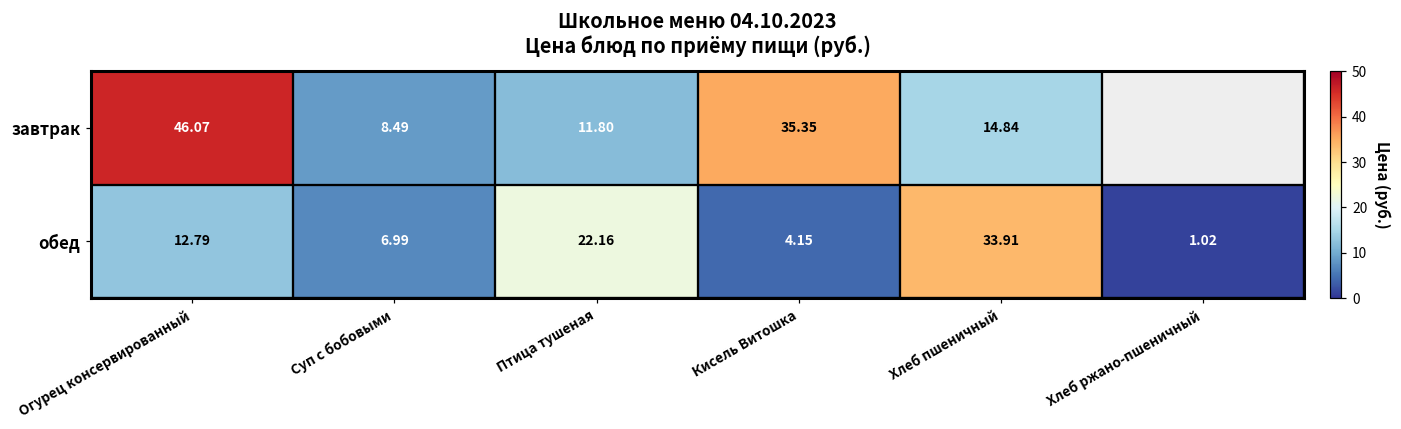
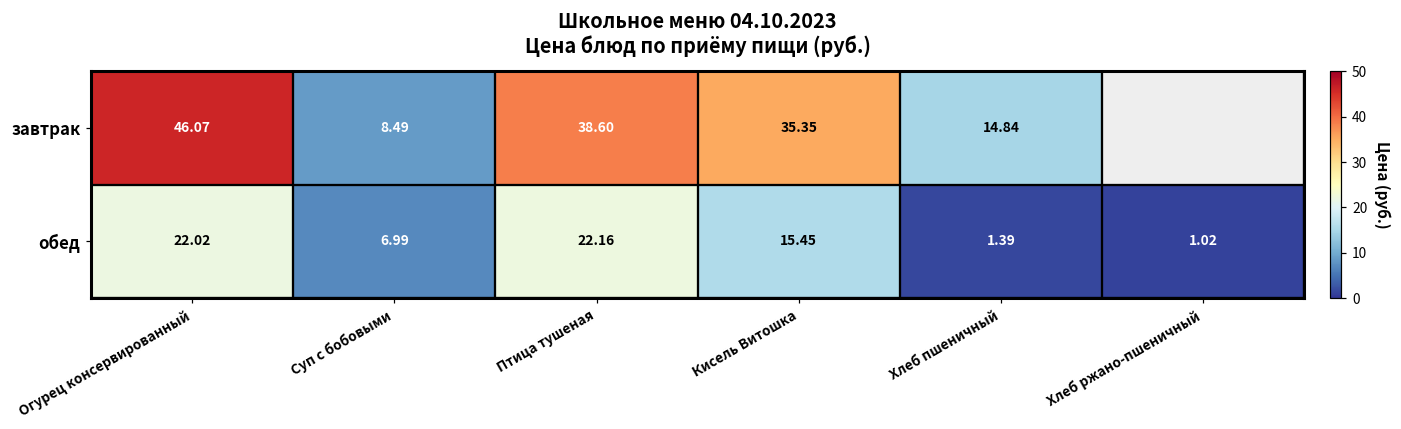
  {
    "завтрак": {
      "Огурец консервированный": 46.07,
      "Суп с бобовыми": 8.49,
-     "Птица тушеная": 11.80,
+     "Птица тушеная": 38.60,
      "Кисель Витошка": 35.35,
      "Хлеб пшеничный": 14.84
    },
    "обед": {
-     "Огурец консервированный": 12.79,
+     "Огурец консервированный": 22.02,
      "Суп с бобовыми": 6.99,
      "Птица тушеная": 22.16,
-     "Кисель Витошка": 4.15,
-     "Хлеб пшеничный": 33.91,
+     "Кисель Витошка": 15.45,
+     "Хлеб пшеничный": 1.39,
      "Хлеб ржано-пшеничный": 1.02
    }
  }
